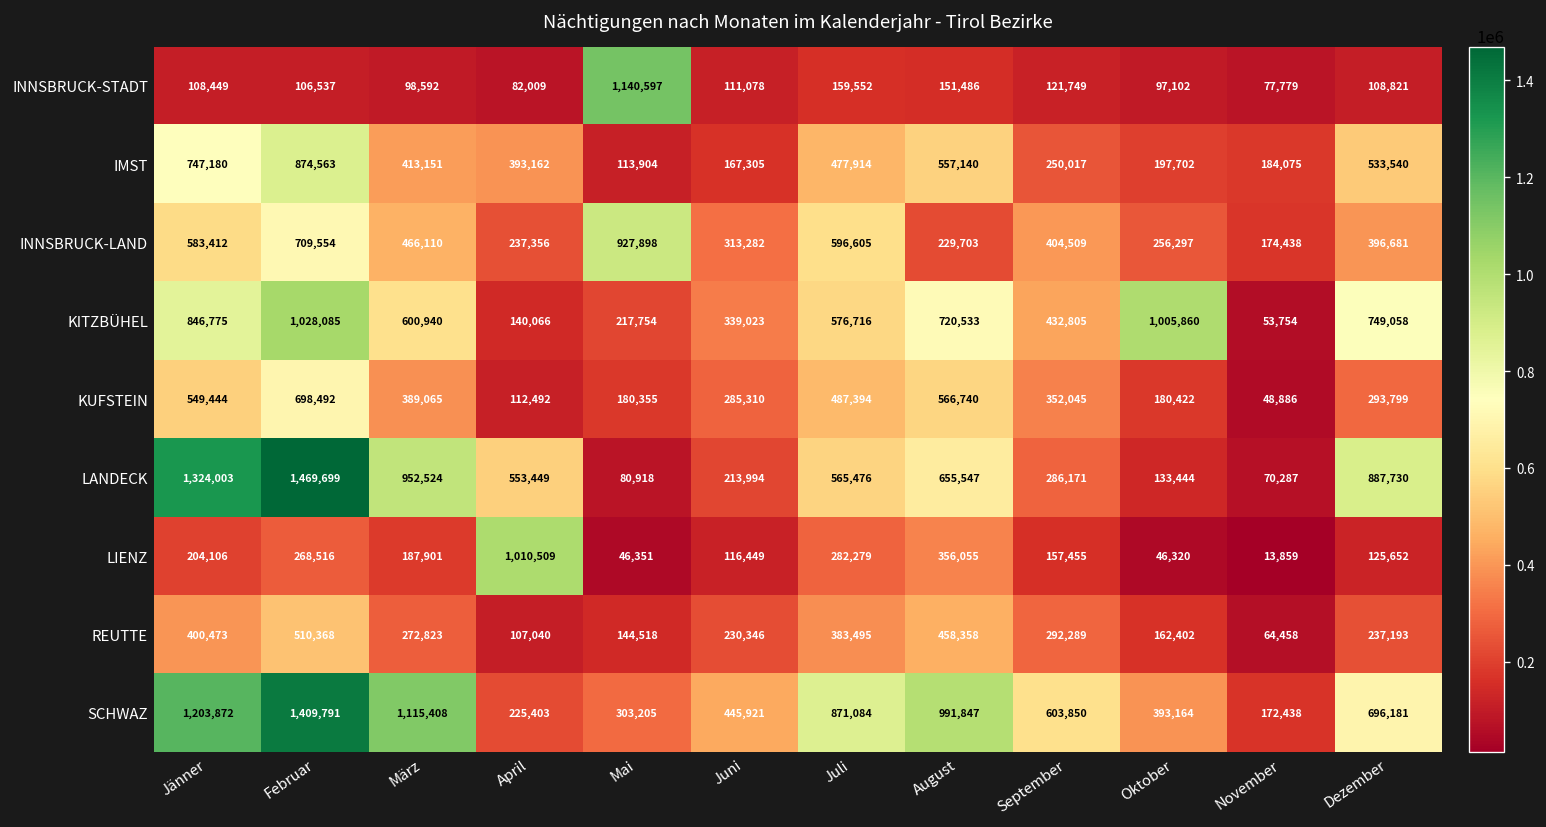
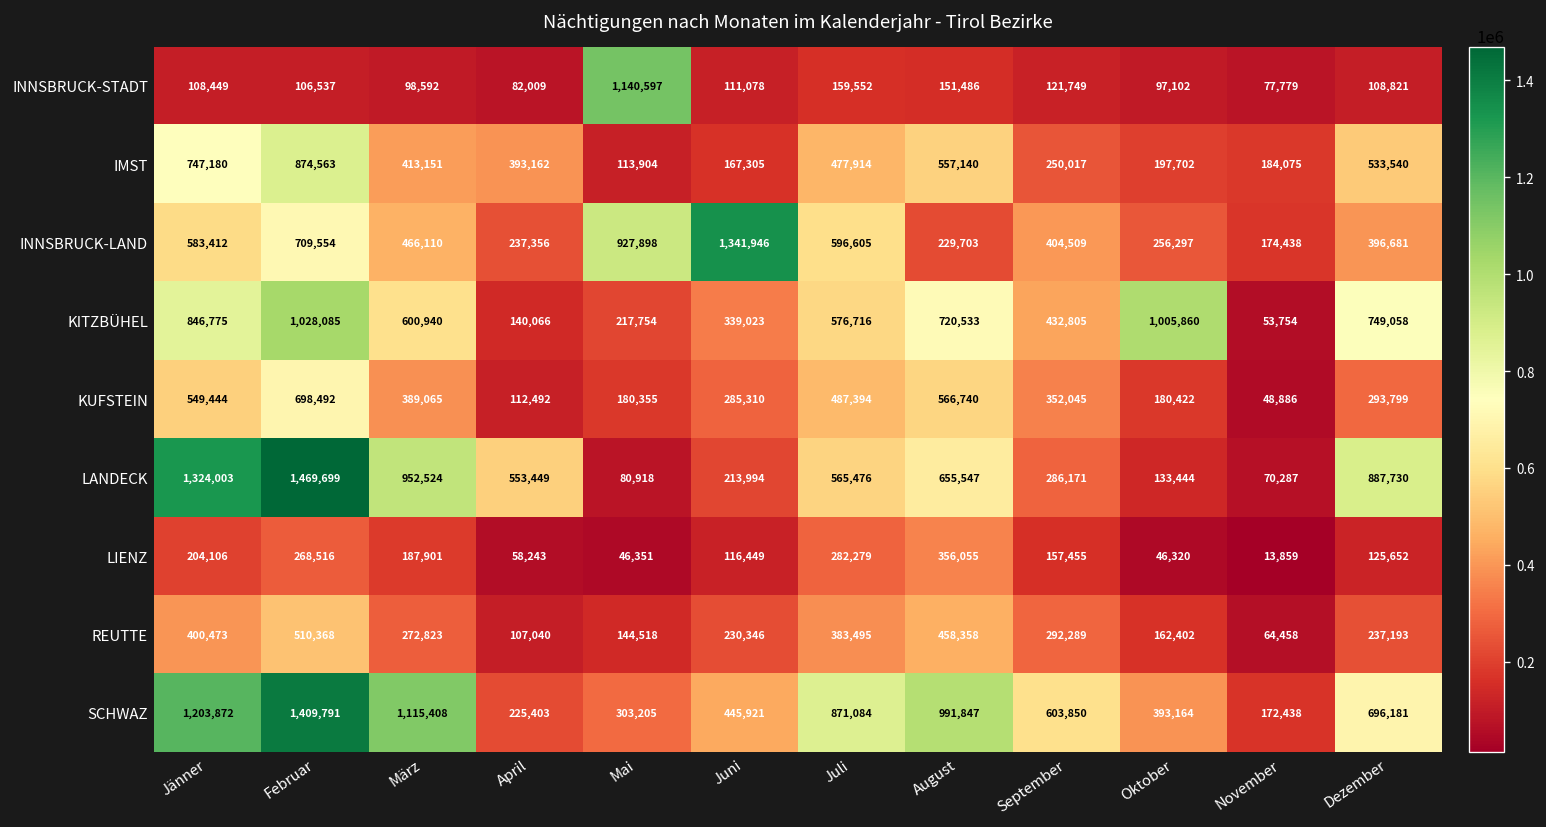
  {
    "INNSBRUCK-STADT": {
      "Jänner": "108,449",
      "Februar": "106,537",
      "März": "98,592",
      "April": "82,009",
      "Mai": "1,140,597",
      "Juni": "111,078",
      "Juli": "159,552",
      "August": "151,486",
      "September": "121,749",
      "Oktober": "97,102",
      "November": "77,779",
      "Dezember": "108,821"
    },
    "IMST": {
      "Jänner": "747,180",
      "Februar": "874,563",
      "März": "413,151",
      "April": "393,162",
      "Mai": "113,904",
      "Juni": "167,305",
      "Juli": "477,914",
      "August": "557,140",
      "September": "250,017",
      "Oktober": "197,702",
      "November": "184,075",
      "Dezember": "533,540"
    },
    "INNSBRUCK-LAND": {
      "Jänner": "583,412",
      "Februar": "709,554",
      "März": "466,110",
      "April": "237,356",
      "Mai": "927,898",
-     "Juni": "313,282",
+     "Juni": "1,341,946",
      "Juli": "596,605",
      "August": "229,703",
      "September": "404,509",
      "Oktober": "256,297",
      "November": "174,438",
      "Dezember": "396,681"
    },
    "KITZBÜHEL": {
      "Jänner": "846,775",
      "Februar": "1,028,085",
      "März": "600,940",
      "April": "140,066",
      "Mai": "217,754",
      "Juni": "339,023",
      "Juli": "576,716",
      "August": "720,533",
      "September": "432,805",
      "Oktober": "1,005,860",
      "November": "53,754",
      "Dezember": "749,058"
    },
    "KUFSTEIN": {
      "Jänner": "549,444",
      "Februar": "698,492",
      "März": "389,065",
      "April": "112,492",
      "Mai": "180,355",
      "Juni": "285,310",
      "Juli": "487,394",
      "August": "566,740",
      "September": "352,045",
      "Oktober": "180,422",
      "November": "48,886",
      "Dezember": "293,799"
    },
    "LANDECK": {
      "Jänner": "1,324,003",
      "Februar": "1,469,699",
      "März": "952,524",
      "April": "553,449",
      "Mai": "80,918",
      "Juni": "213,994",
      "Juli": "565,476",
      "August": "655,547",
      "September": "286,171",
      "Oktober": "133,444",
      "November": "70,287",
      "Dezember": "887,730"
    },
    "LIENZ": {
      "Jänner": "204,106",
      "Februar": "268,516",
      "März": "187,901",
-     "April": "1,010,509",
+     "April": "58,243",
      "Mai": "46,351",
      "Juni": "116,449",
      "Juli": "282,279",
      "August": "356,055",
      "September": "157,455",
      "Oktober": "46,320",
      "November": "13,859",
      "Dezember": "125,652"
    },
    "REUTTE": {
      "Jänner": "400,473",
      "Februar": "510,368",
      "März": "272,823",
      "April": "107,040",
      "Mai": "144,518",
      "Juni": "230,346",
      "Juli": "383,495",
      "August": "458,358",
      "September": "292,289",
      "Oktober": "162,402",
      "November": "64,458",
      "Dezember": "237,193"
    },
    "SCHWAZ": {
      "Jänner": "1,203,872",
      "Februar": "1,409,791",
      "März": "1,115,408",
      "April": "225,403",
      "Mai": "303,205",
      "Juni": "445,921",
      "Juli": "871,084",
      "August": "991,847",
      "September": "603,850",
      "Oktober": "393,164",
      "November": "172,438",
      "Dezember": "696,181"
    }
  }
